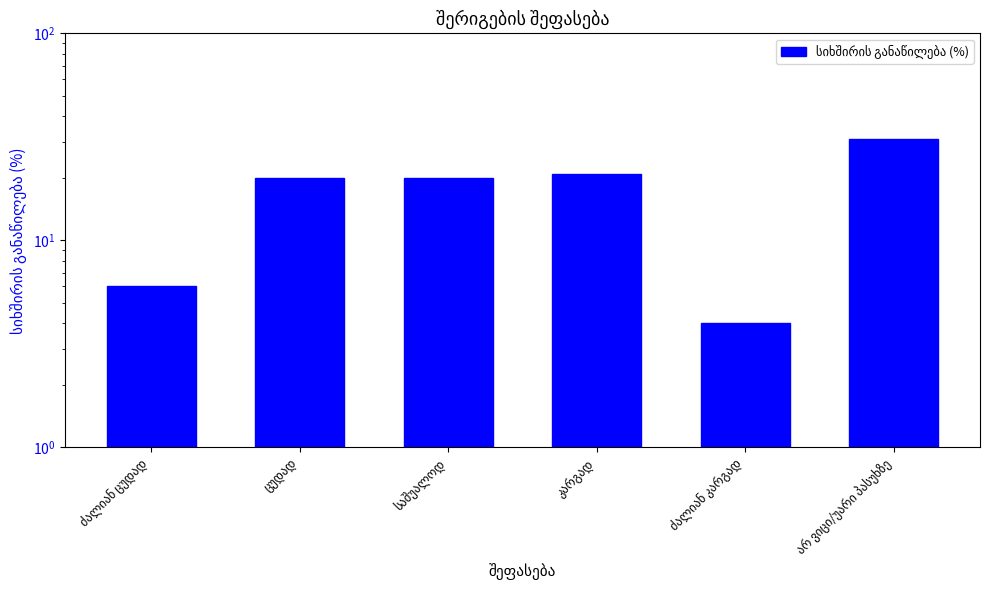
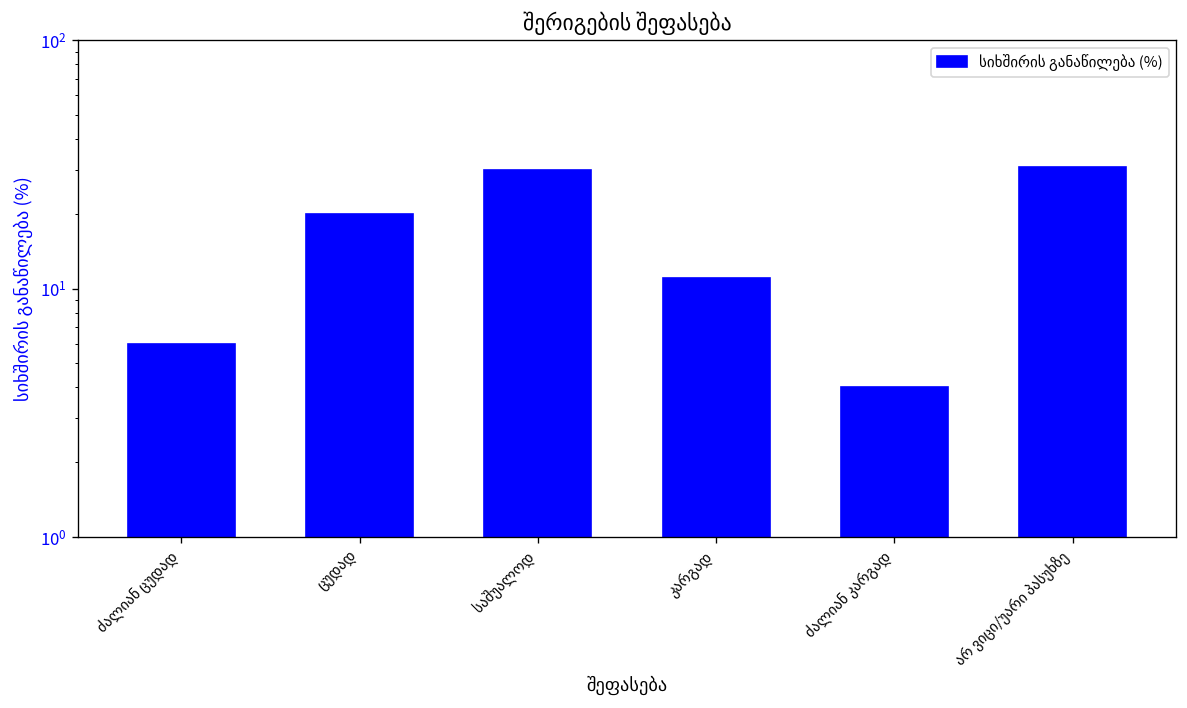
  {
    "ძალიან ცუდად": 6,
    "ცუდად": 20,
-   "საშუალოდ": 20,
-   "კარგად": 21,
+   "საშუალოდ": 30,
+   "კარგად": 11,
    "ძალიან კარგად": 4,
    "არ ვიცი/უარი პასუხზე": 31
  }
